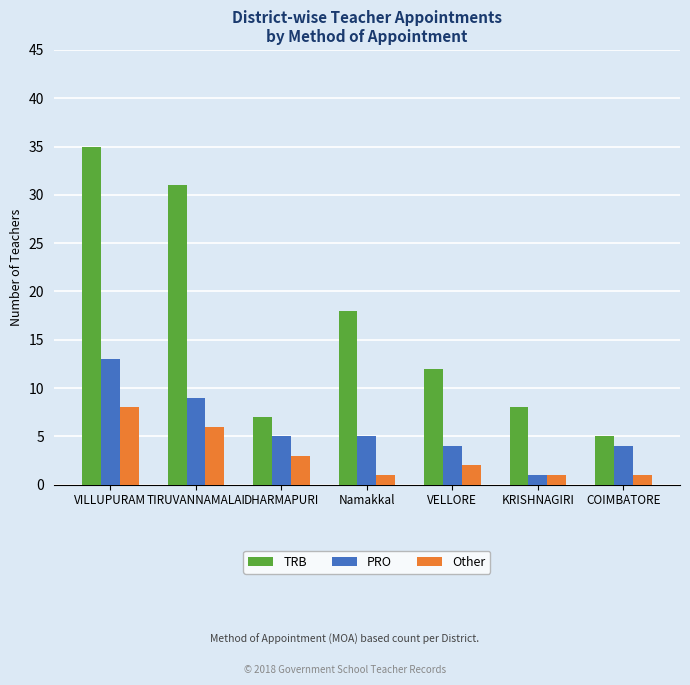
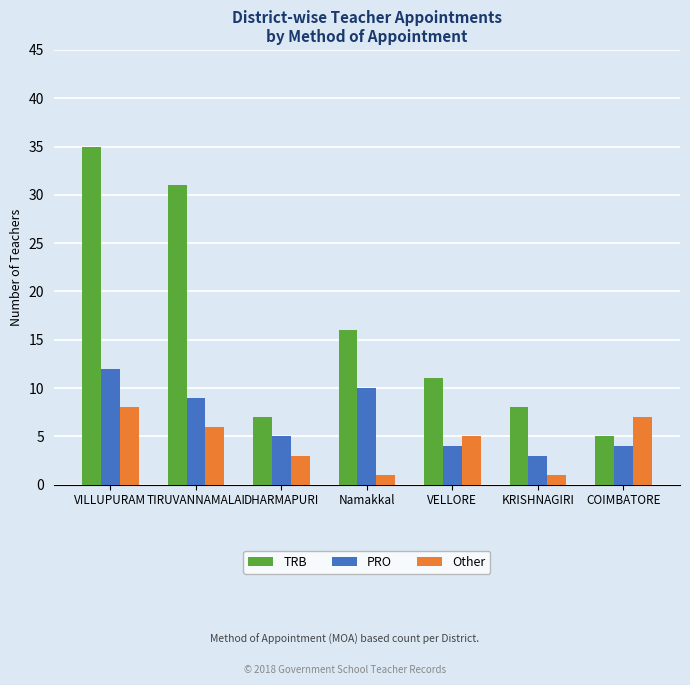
  {
    "TRB": {
      "VILLUPURAM": 35,
      "TIRUVANNAMALAI": 31,
      "DHARMAPURI": 7,
-     "Namakkal": 18,
-     "VELLORE": 12,
+     "Namakkal": 16,
+     "VELLORE": 11,
      "KRISHNAGIRI": 8,
      "COIMBATORE": 5
    },
    "PRO": {
-     "VILLUPURAM": 13,
+     "VILLUPURAM": 12,
      "TIRUVANNAMALAI": 9,
      "DHARMAPURI": 5,
-     "Namakkal": 5,
+     "Namakkal": 10,
      "VELLORE": 4,
-     "KRISHNAGIRI": 1,
+     "KRISHNAGIRI": 3,
      "COIMBATORE": 4
    },
    "Other": {
      "VILLUPURAM": 8,
      "TIRUVANNAMALAI": 6,
      "DHARMAPURI": 3,
      "Namakkal": 1,
-     "VELLORE": 2,
+     "VELLORE": 5,
      "KRISHNAGIRI": 1,
-     "COIMBATORE": 1
+     "COIMBATORE": 7
    }
  }
